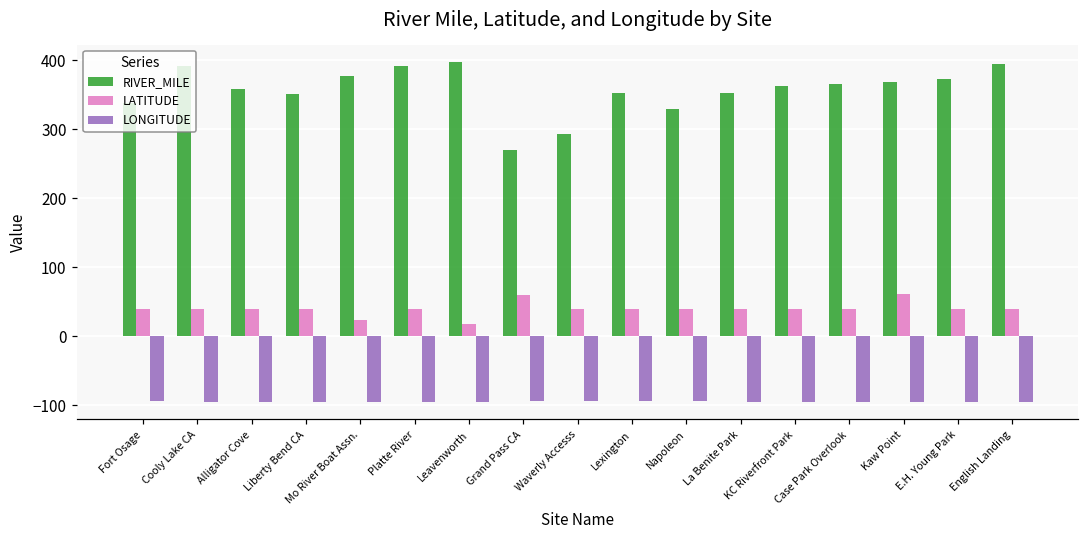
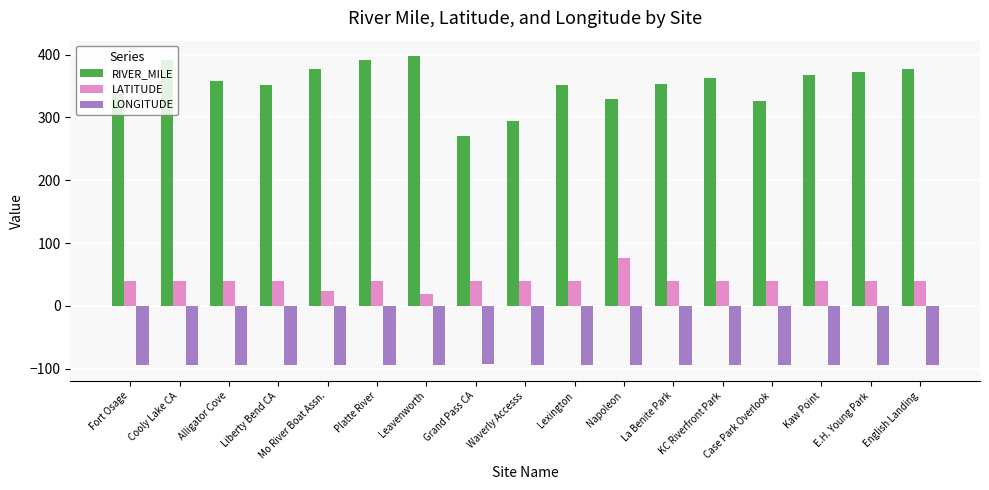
  {
    "RIVER_MILE": {
      "Alligator Cove": 360,
      "Liberty Bend CA": 350,
      "Mo River Boat Assn.": 380,
      "Platte River": 390,
      "Leavenworth": 400,
      "Grand Pass CA": 270,
      "Waverly Accesss": 290,
      "Lexington": 350,
      "Napoleon": 330,
      "La Benite Park": 350,
      "KC Riverfront Park": 360,
-     "Case Park Overlook": 370,
+     "Case Park Overlook": 330,
      "Kaw Point": 370,
      "E.H. Young Park": 370,
-     "English Landing": 390
+     "English Landing": 380
    },
    "LATITUDE": {
      "Fort Osage": 40,
      "Cooly Lake CA": 40,
      "Alligator Cove": 40,
      "Liberty Bend CA": 40,
      "Mo River Boat Assn.": 20,
      "Platte River": 40,
      "Leavenworth": 20,
-     "Grand Pass CA": 60,
+     "Grand Pass CA": 40,
      "Waverly Accesss": 40,
      "Lexington": 40,
-     "Napoleon": 40,
+     "Napoleon": 80,
      "La Benite Park": 40,
      "KC Riverfront Park": 40,
      "Case Park Overlook": 40,
-     "Kaw Point": 60,
+     "Kaw Point": 40,
      "E.H. Young Park": 40,
      "English Landing": 40
    },
    "LONGITUDE": {
      "Fort Osage": -90,
      "Cooly Lake CA": -90,
      "Alligator Cove": -90,
      "Liberty Bend CA": -90,
      "Mo River Boat Assn.": -90,
      "Platte River": -90,
      "Leavenworth": -90,
      "Grand Pass CA": -90,
      "Waverly Accesss": -90,
      "Lexington": -90,
      "Napoleon": -90,
      "La Benite Park": -90,
      "KC Riverfront Park": -90,
      "Case Park Overlook": -90,
      "Kaw Point": -90,
      "E.H. Young Park": -90,
      "English Landing": -90
    }
  }
